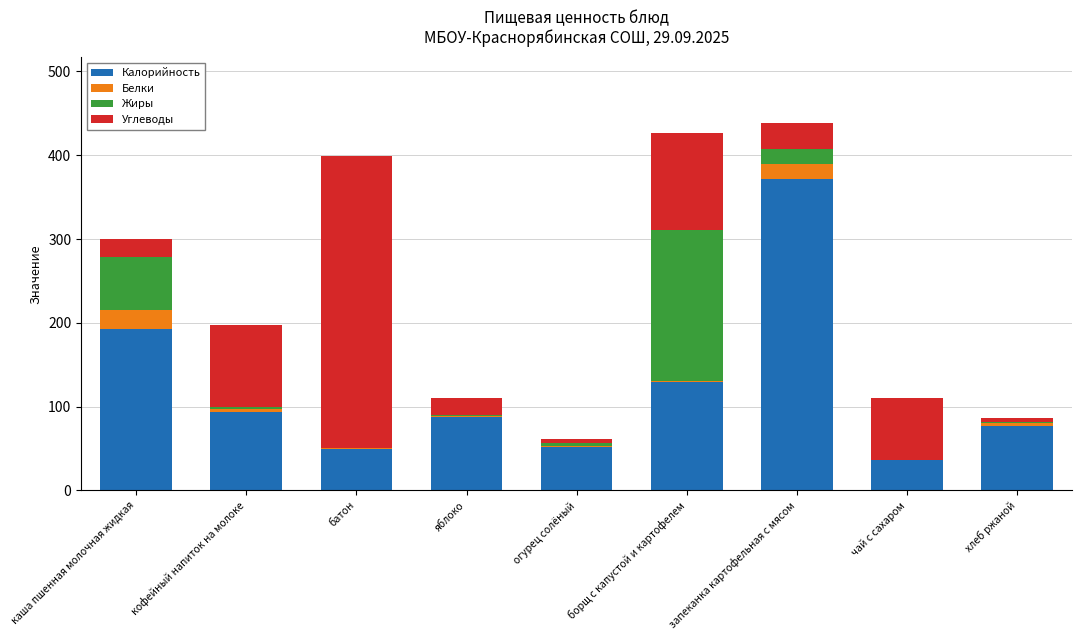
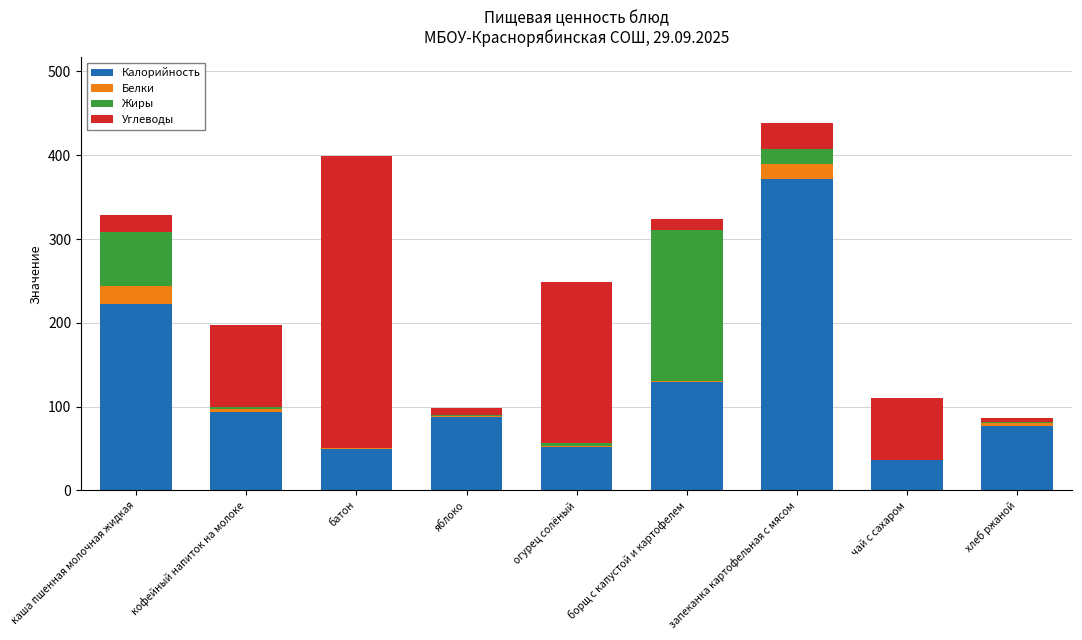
  {
    "Калорийность": {
-     "каша пшенная молочная жидкая": 190,
+     "каша пшенная молочная жидкая": 220,
      "кофейный напиток на молоке": 90,
      "батон": 50,
      "яблоко": 90,
      "огурец солёный": 50,
      "борщ с капустой и картофелем": 130,
      "запеканка картофельная с мясом": 370,
      "чай с сахаром": 40,
      "хлеб ржаной": 80
    },
    "Белки": {
      "каша пшенная молочная жидкая": 20,
      "кофейный напиток на молоке": 0,
      "запеканка картофельная с мясом": 20,
      "чай с сахаром": 0,
      "хлеб ржаной": 0
    },
    "Жиры": {
      "каша пшенная молочная жидкая": 60,
      "кофейный напиток на молоке": 0,
      "батон": 0,
      "огурец солёный": 0,
      "борщ с капустой и картофелем": 180,
      "запеканка картофельная с мясом": 20,
      "чай с сахаром": 0
    },
    "Углеводы": {
      "каша пшенная молочная жидкая": 20,
      "кофейный напиток на молоке": 100,
      "батон": 350,
-     "яблоко": 20,
-     "огурец солёный": 10,
-     "борщ с капустой и картофелем": 120,
+     "яблоко": 10,
+     "огурец солёный": 190,
+     "борщ с капустой и картофелем": 10,
      "запеканка картофельная с мясом": 30,
      "чай с сахаром": 70,
      "хлеб ржаной": 10
    }
  }
